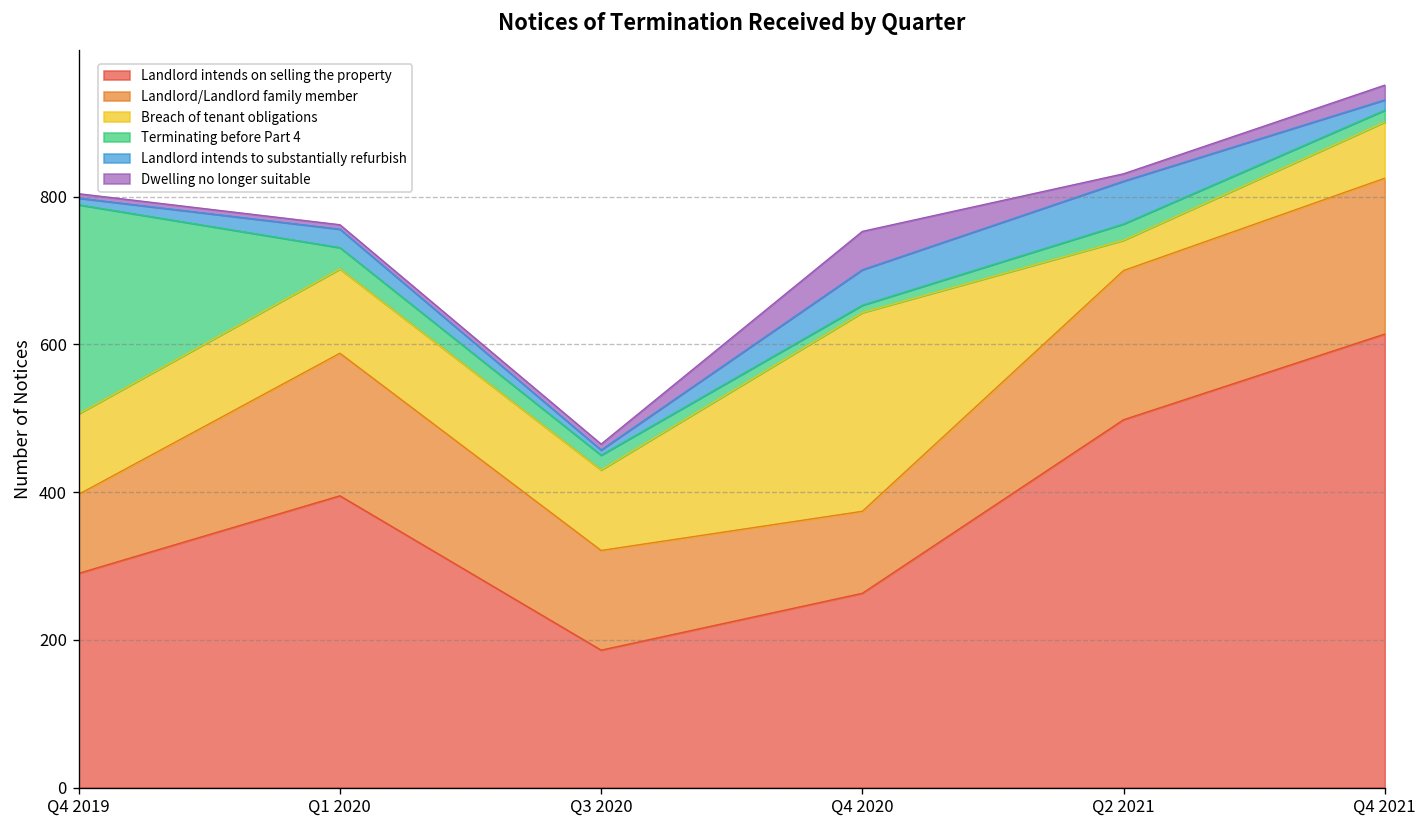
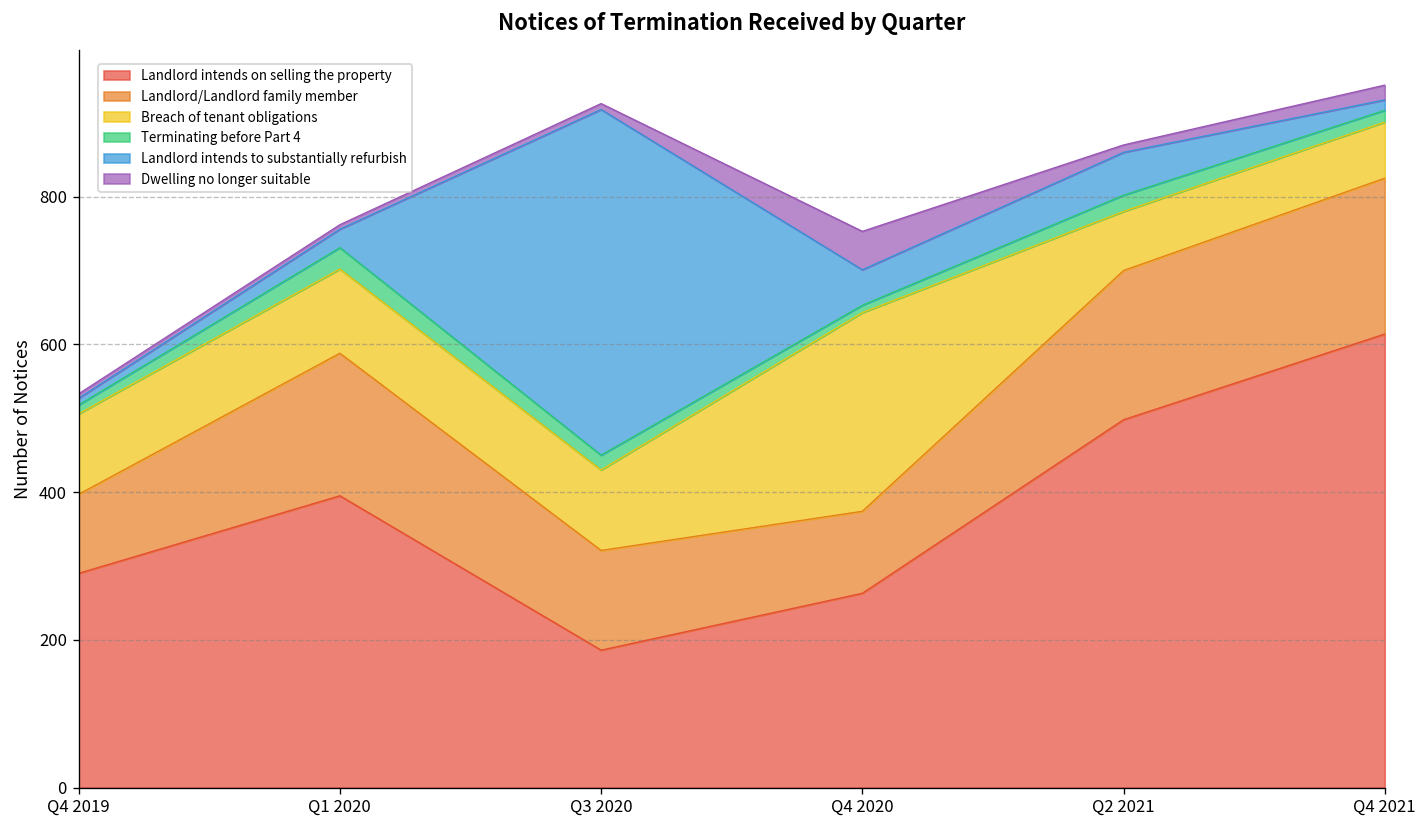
  {
    "Breach of tenant obligations": {
      "Q4 2019": 110,
      "Q1 2020": 110,
      "Q3 2020": 110,
      "Q4 2020": 270,
-     "Q2 2021": 40,
+     "Q2 2021": 80,
      "Q4 2021": 80
    },
    "Terminating before Part 4": {
-     "Q4 2019": 280,
+     "Q4 2019": 10,
      "Q1 2020": 30,
      "Q3 2020": 20,
      "Q4 2020": 10,
      "Q2 2021": 20,
      "Q4 2021": 20
    },
    "Landlord intends to substantially refurbish": {
      "Q4 2019": 10,
      "Q1 2020": 30,
-     "Q3 2020": 10,
+     "Q3 2020": 470,
      "Q4 2020": 50,
      "Q2 2021": 60,
      "Q4 2021": 10
    },
    "Dwelling no longer suitable": {
      "Q4 2019": 10,
      "Q1 2020": 10,
      "Q3 2020": 10,
      "Q4 2020": 50,
      "Q2 2021": 10,
      "Q4 2021": 20
    }
  }
